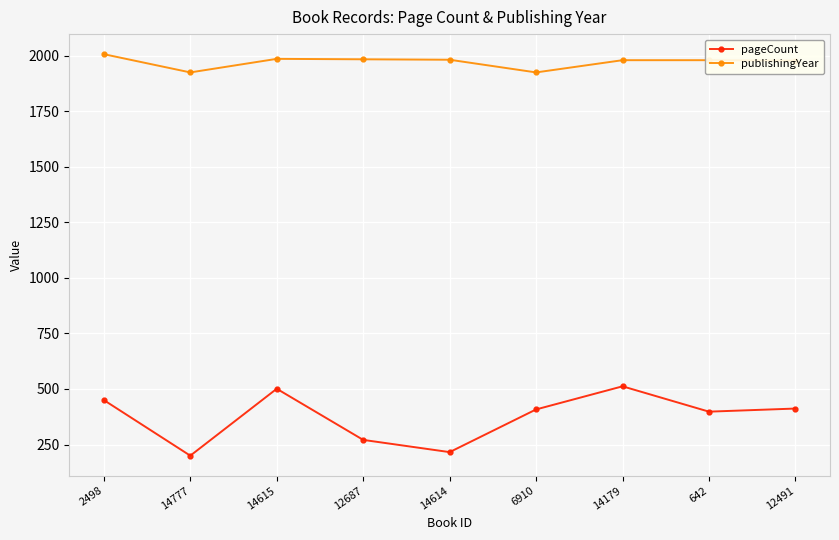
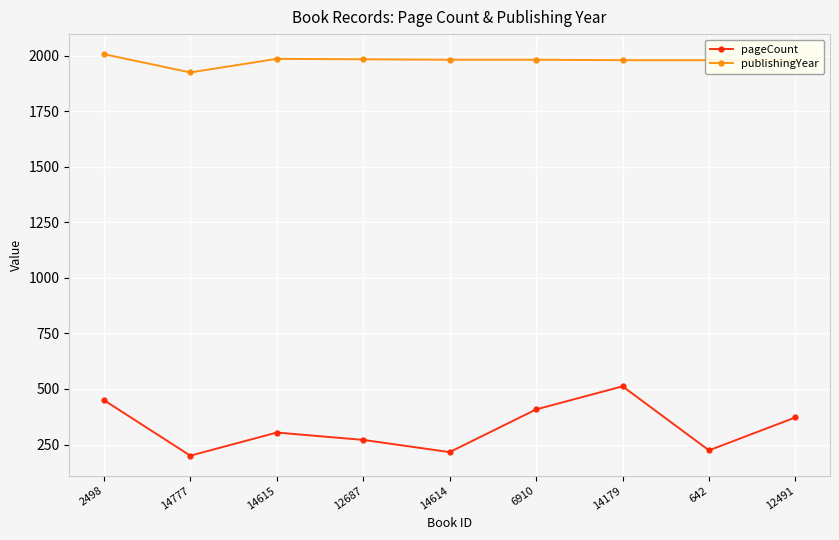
  {
    "pageCount": {
      "2498": 450,
      "14777": 200,
-     "14615": 500,
+     "14615": 300,
      "12687": 270,
      "14614": 220,
      "6910": 410,
      "14179": 510,
-     "642": 400,
-     "12491": 410
+     "642": 220,
+     "12491": 370
    },
    "publishingYear": {
      "2498": 2010,
      "14777": 1920,
      "14615": 1990,
      "12687": 1980,
      "14614": 1980,
-     "6910": 1920,
+     "6910": 1980,
      "14179": 1980
    }
  }
